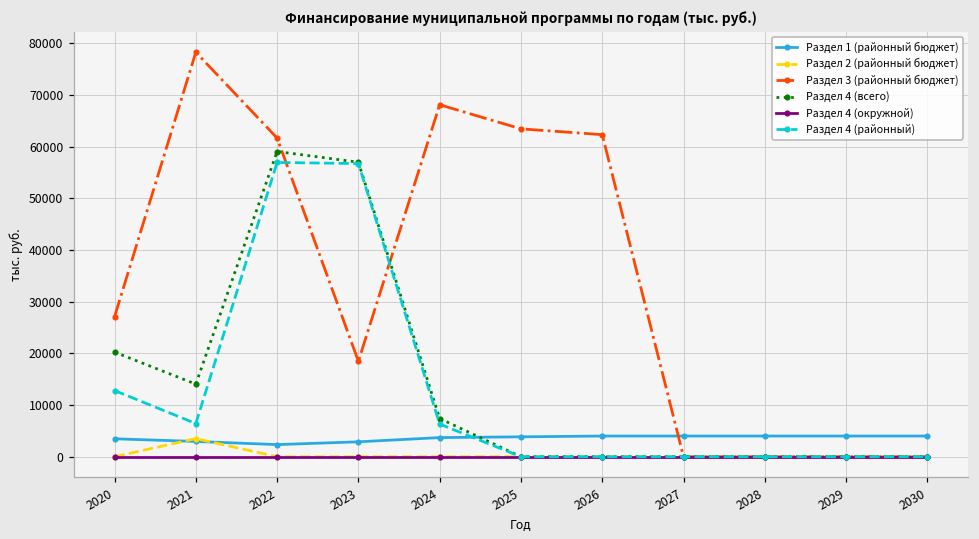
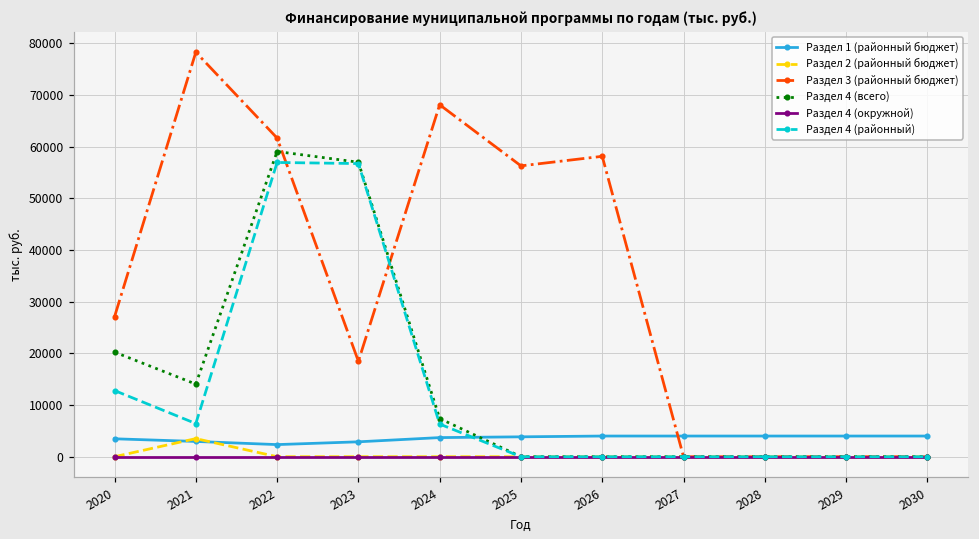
  {
    "Раздел 2 (районный бюджет)": {
      "2021": 4000
    },
    "Раздел 3 (районный бюджет)": {
      "2020": 27000,
      "2021": 78000,
      "2022": 62000,
      "2023": 18000,
      "2024": 68000,
-     "2025": 63000,
-     "2026": 62000
+     "2025": 56000,
+     "2026": 58000
    },
    "Раздел 4 (всего)": {
      "2020": 20000,
      "2021": 14000,
      "2022": 59000,
      "2024": 7000
    },
    "Раздел 4 (окружной)": {
      "2021": 0
    }
  }
